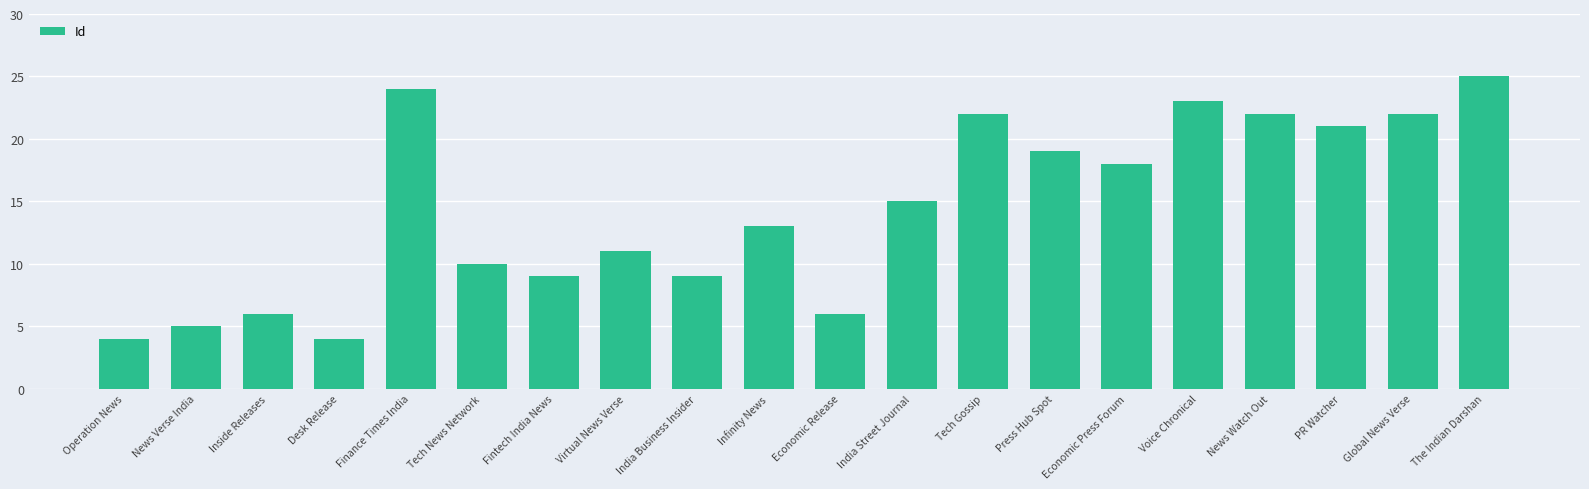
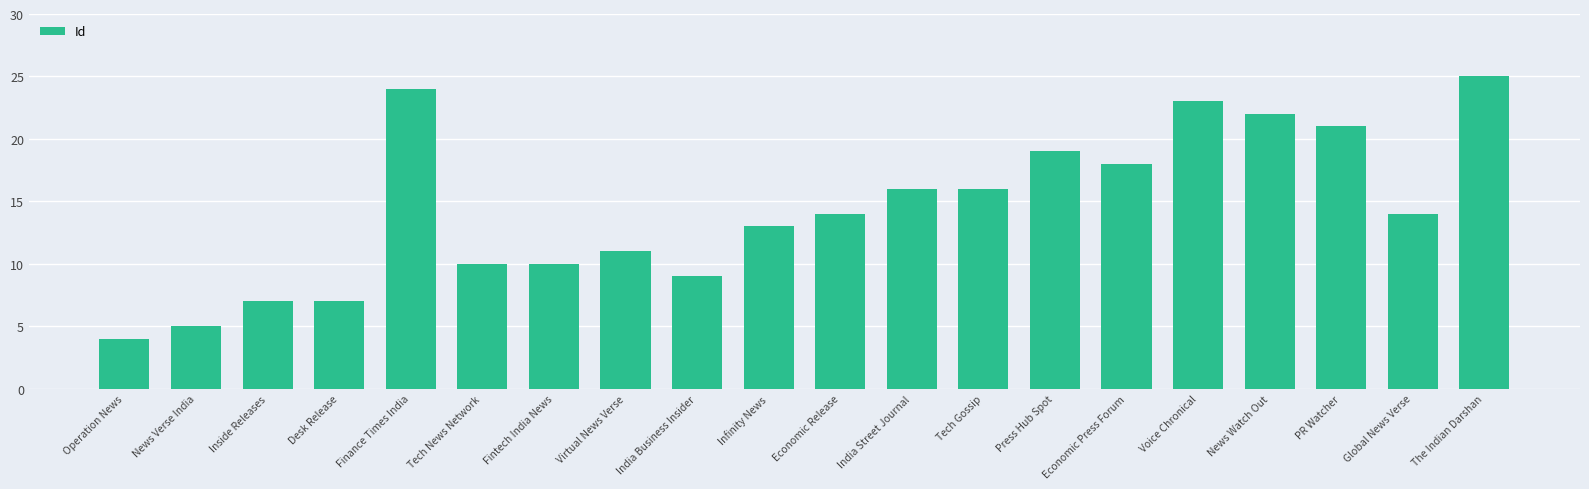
  {
    "Operation News": 4,
    "News Verse India": 5,
-   "Inside Releases": 6,
-   "Desk Release": 4,
+   "Inside Releases": 7,
+   "Desk Release": 7,
    "Finance Times India": 24,
    "Tech News Network": 10,
-   "Fintech India News": 9,
+   "Fintech India News": 10,
    "Virtual News Verse": 11,
    "India Business Insider": 9,
    "Infinity News": 13,
-   "Economic Release": 6,
-   "India Street Journal": 15,
-   "Tech Gossip": 22,
+   "Economic Release": 14,
+   "India Street Journal": 16,
+   "Tech Gossip": 16,
    "Press Hub Spot": 19,
    "Economic Press Forum": 18,
    "Voice Chronical": 23,
    "News Watch Out": 22,
    "PR Watcher": 21,
-   "Global News Verse": 22,
+   "Global News Verse": 14,
    "The Indian Darshan": 25
  }
